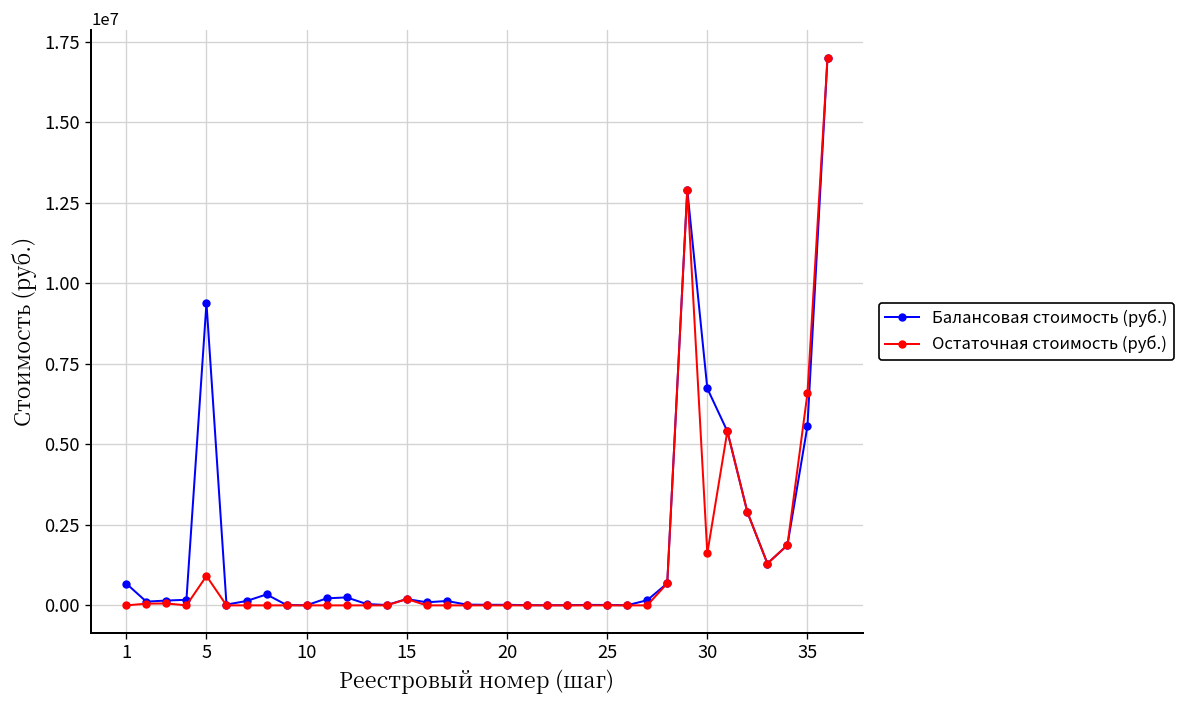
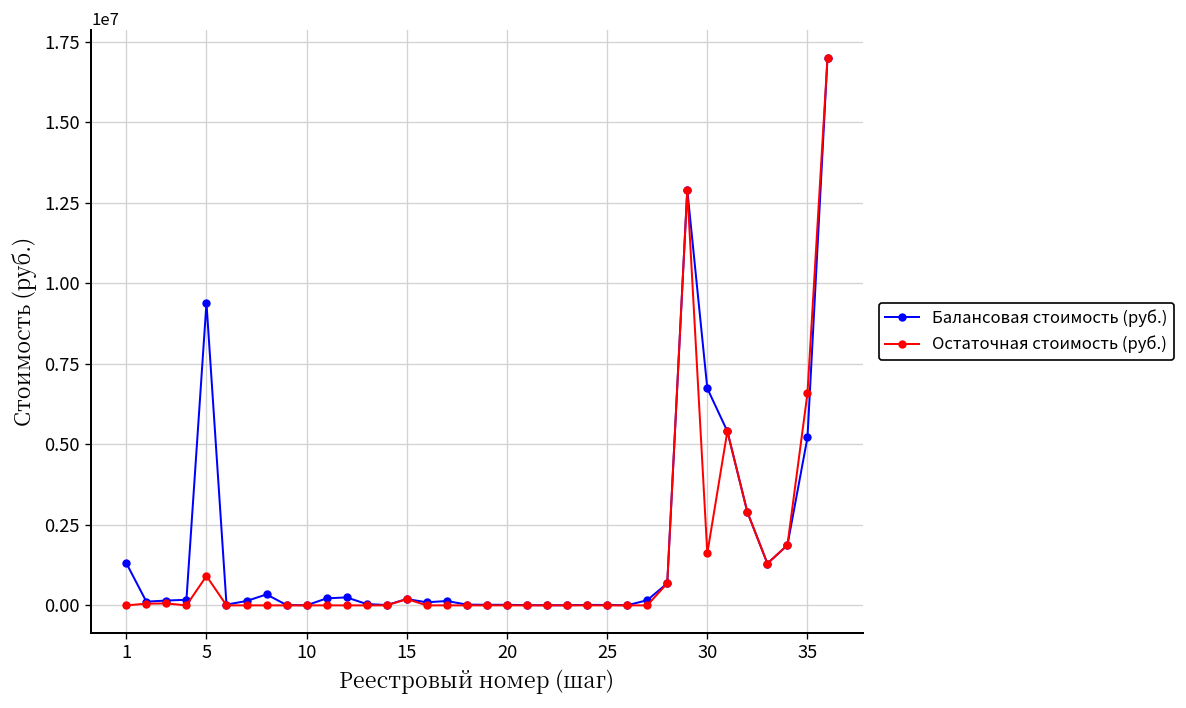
  {
    "Балансовая стоимость (руб.)": {
-     "1": 700000,
+     "1": 1300000,
      "5": 9400000,
      "30": 6700000,
-     "35": 5600000
+     "35": 5200000
    },
    "Остаточная стоимость (руб.)": {
      "1": 0,
      "5": 900000,
      "30": 1600000,
      "35": 6600000
    }
  }
